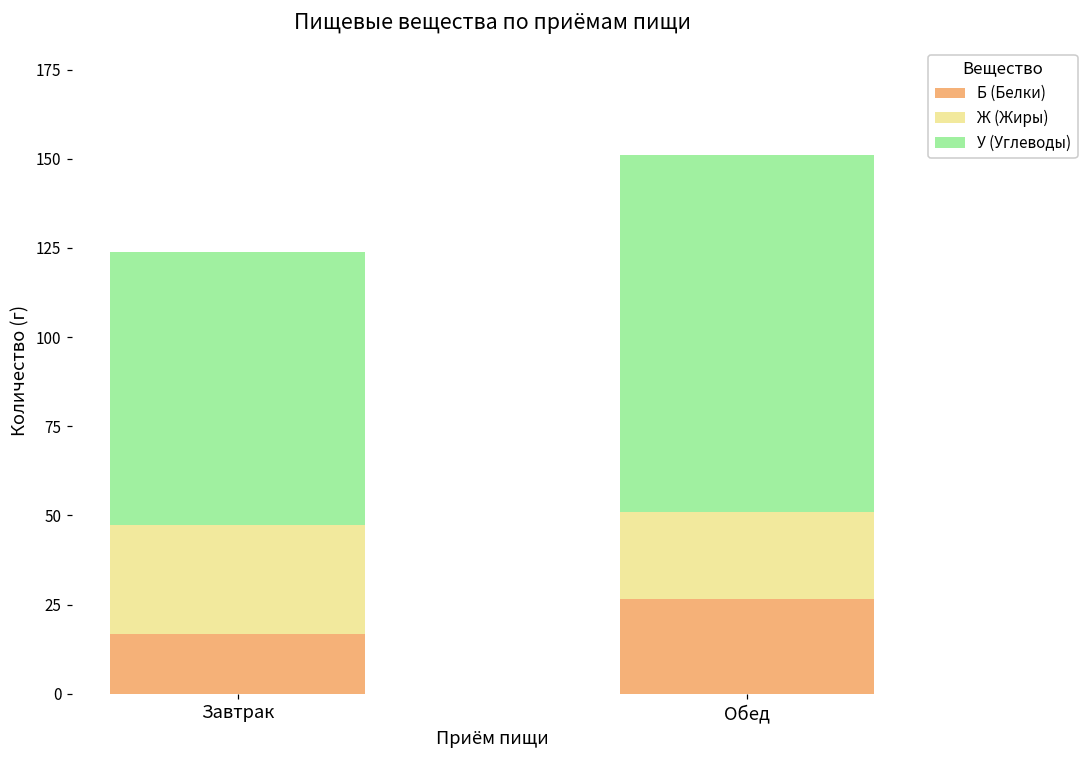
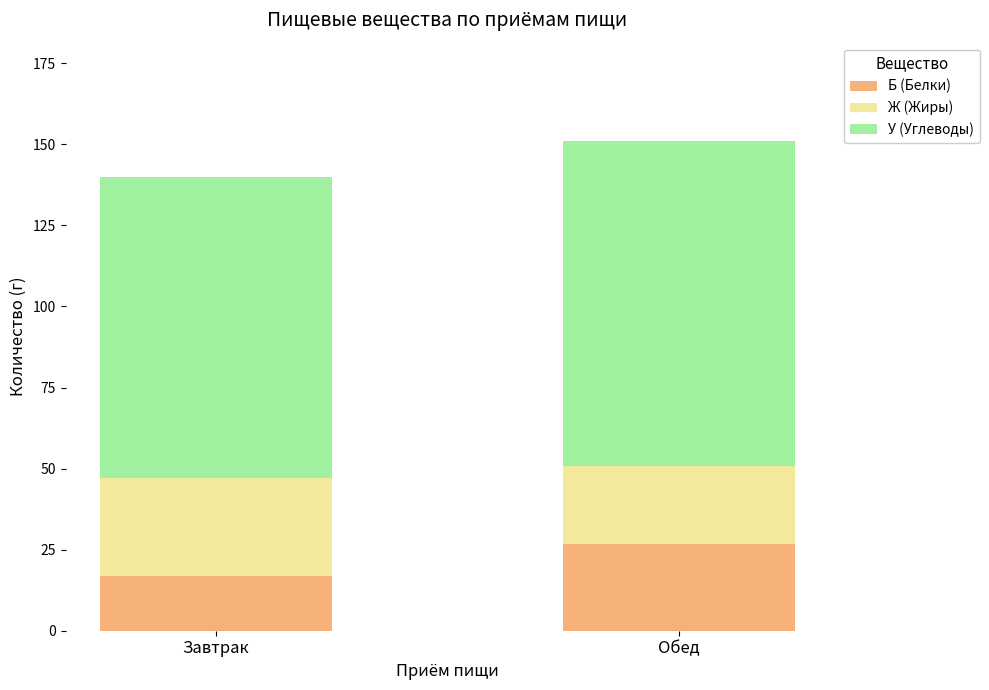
  {
    "Б (Белки)": {
      "Завтрак": 17,
      "Обед": 27
    },
    "Ж (Жиры)": {
      "Завтрак": 30,
      "Обед": 24
    },
    "У (Углеводы)": {
-     "Завтрак": 77,
+     "Завтрак": 93,
      "Обед": 100
    }
  }
